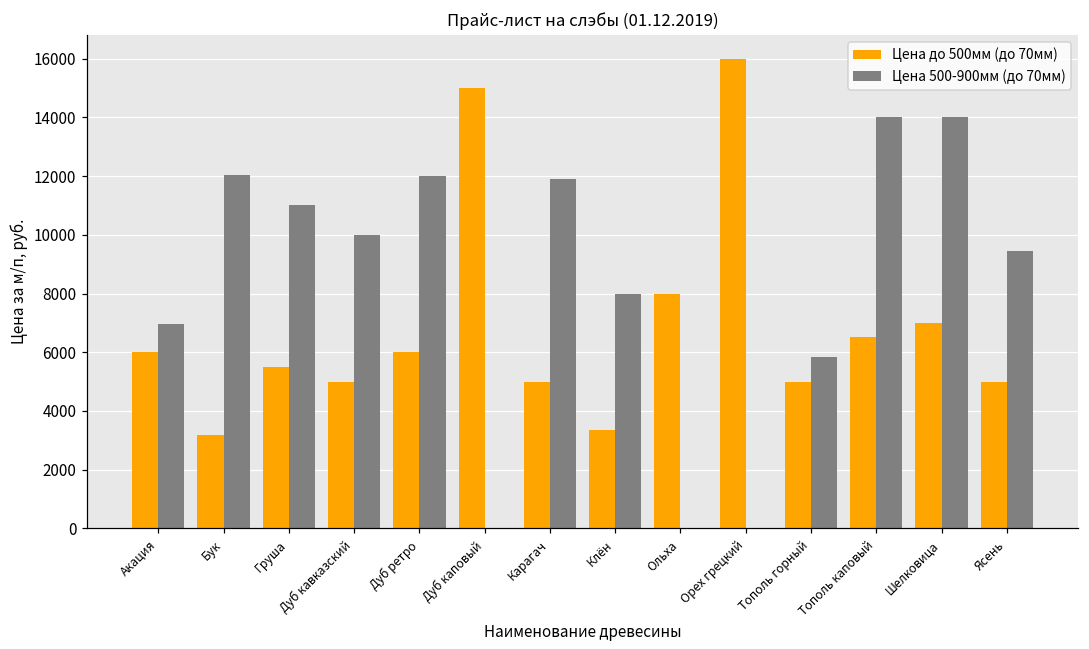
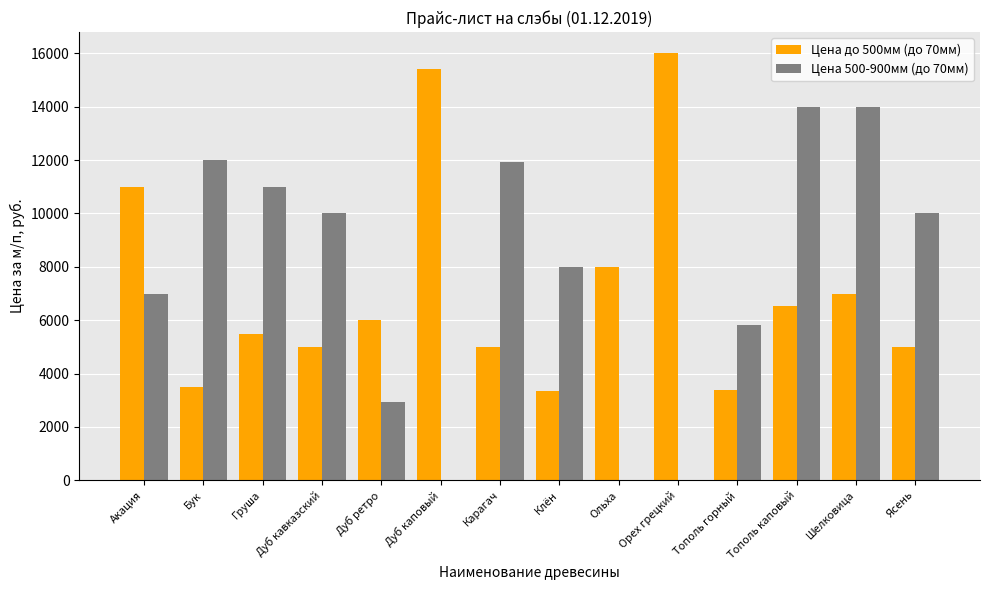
  {
    "Цена до 500мм (до 70мм)": {
-     "Акация": 6000,
-     "Бук": 3200,
+     "Акация": 11000,
+     "Бук": 3500,
      "Груша": 5500,
      "Дуб кавказский": 5000,
      "Дуб ретро": 6000,
-     "Дуб каповый": 15000,
+     "Дуб каповый": 15400,
      "Карагач": 5000,
      "Клён": 3300,
      "Ольха": 8000,
      "Орех грецкий": 16000,
-     "Тополь горный": 5000,
+     "Тополь горный": 3400,
      "Тополь каповый": 6500,
      "Шелковица": 7000,
      "Ясень": 5000
    },
    "Цена 500-900мм (до 70мм)": {
      "Акация": 7000,
      "Бук": 12000,
      "Груша": 11000,
      "Дуб кавказский": 10000,
-     "Дуб ретро": 12000,
+     "Дуб ретро": 2900,
      "Дуб каповый": 0,
      "Карагач": 11900,
      "Клён": 8000,
      "Ольха": 0,
      "Орех грецкий": 0,
      "Тополь горный": 5800,
      "Тополь каповый": 14000,
      "Шелковица": 14000,
-     "Ясень": 9500
+     "Ясень": 10000
    }
  }
